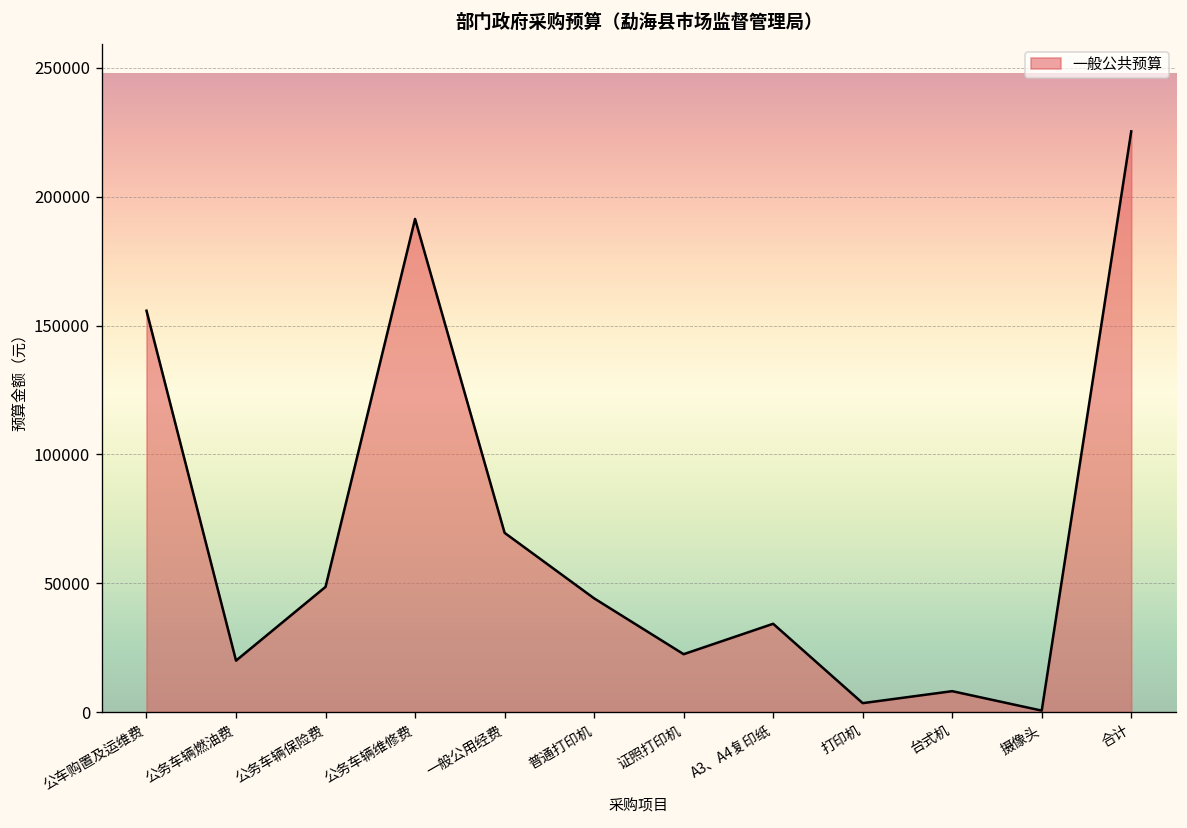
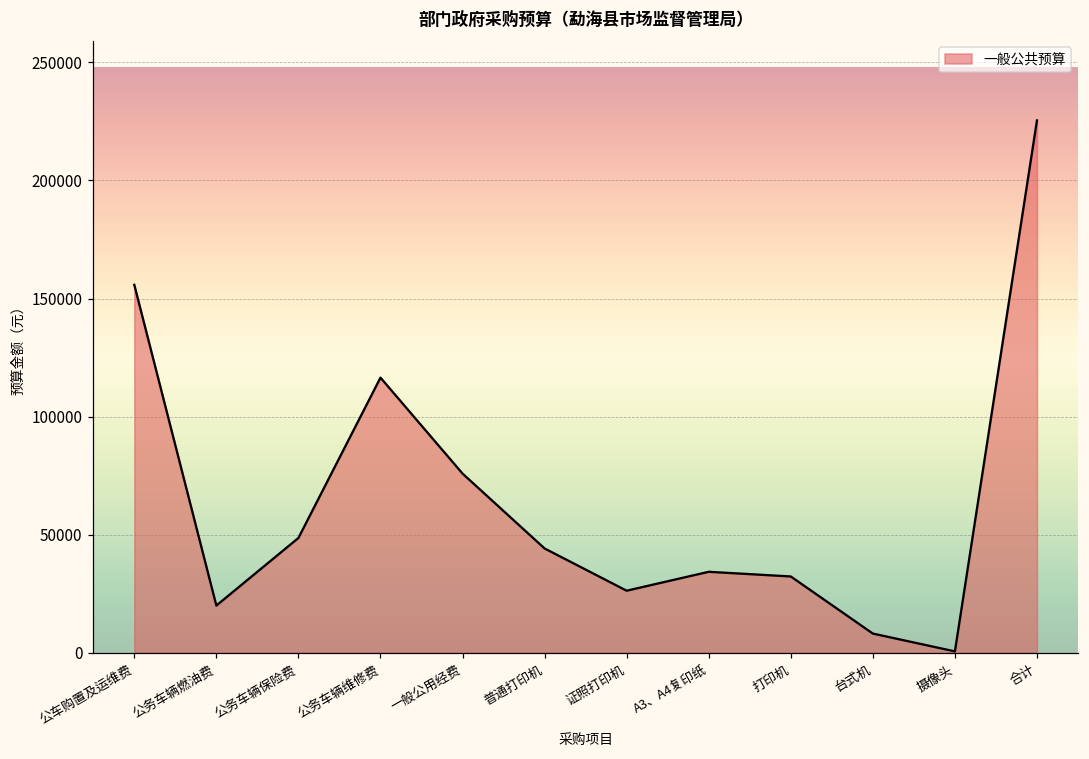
  {
    "公车购置及运维费": 156000,
    "公务车辆燃油费": 20000,
    "公务车辆保险费": 49000,
-   "公务车辆维修费": 191000,
-   "一般公用经费": 70000,
+   "公务车辆维修费": 117000,
+   "一般公用经费": 76000,
    "普通打印机": 44000,
-   "证照打印机": 23000,
+   "证照打印机": 26000,
    "A3、A4复印纸": 34000,
-   "打印机": 4000,
+   "打印机": 32000,
    "台式机": 8000,
    "摄像头": 1000,
    "合计": 225000
  }
